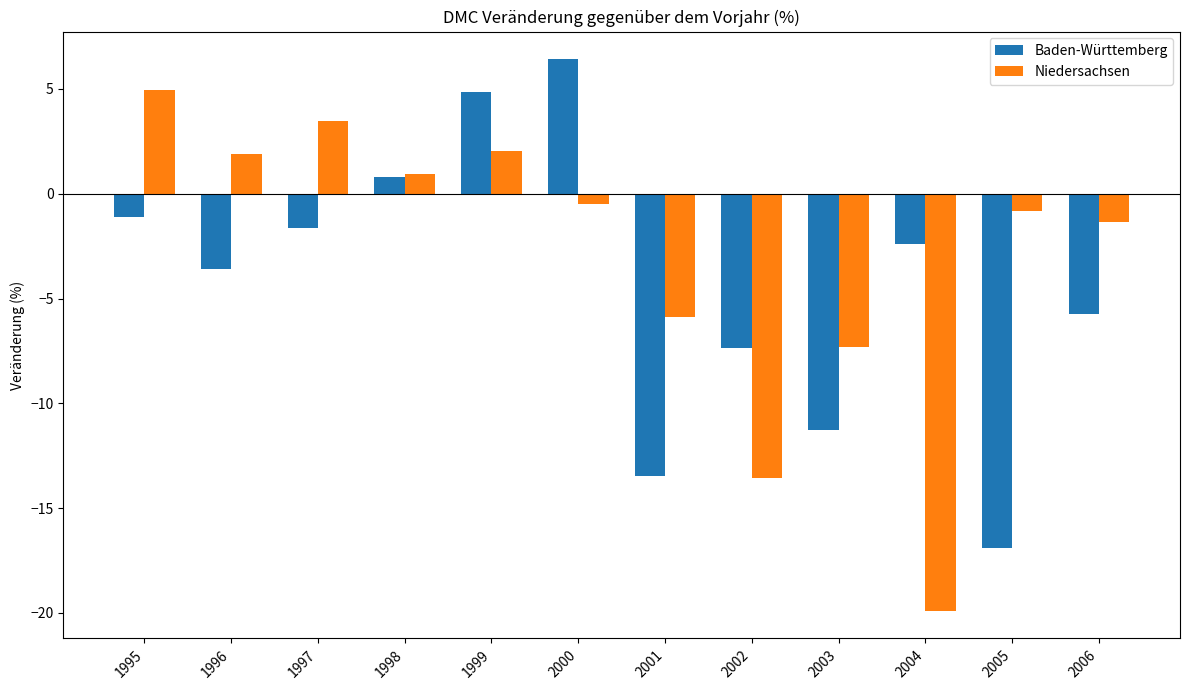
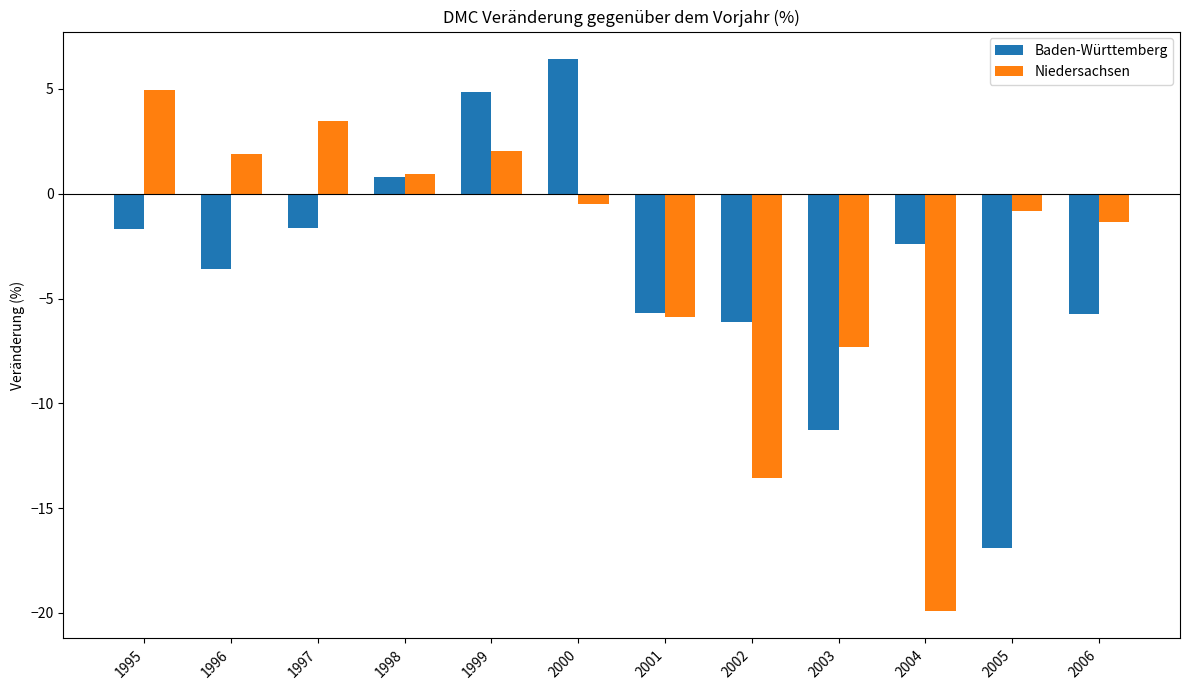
  {
    "Baden-Württemberg": {
-     "1995": -1.1,
+     "1995": -1.7,
      "1996": -3.6,
      "1997": -1.6,
      "1998": 0.8,
      "1999": 4.8,
      "2000": 6.4,
-     "2001": -13.5,
-     "2002": -7.3,
+     "2001": -5.7,
+     "2002": -6.1,
      "2003": -11.3,
      "2004": -2.4,
      "2005": -16.9,
      "2006": -5.7
    },
    "Niedersachsen": {
      "1995": 5.0,
      "1996": 1.9,
      "1997": 3.5,
      "1998": 0.9,
      "1999": 2.0,
      "2000": -0.5,
      "2001": -5.9,
      "2002": -13.6,
      "2003": -7.3,
      "2004": -19.9,
      "2005": -0.8,
      "2006": -1.4
    }
  }
